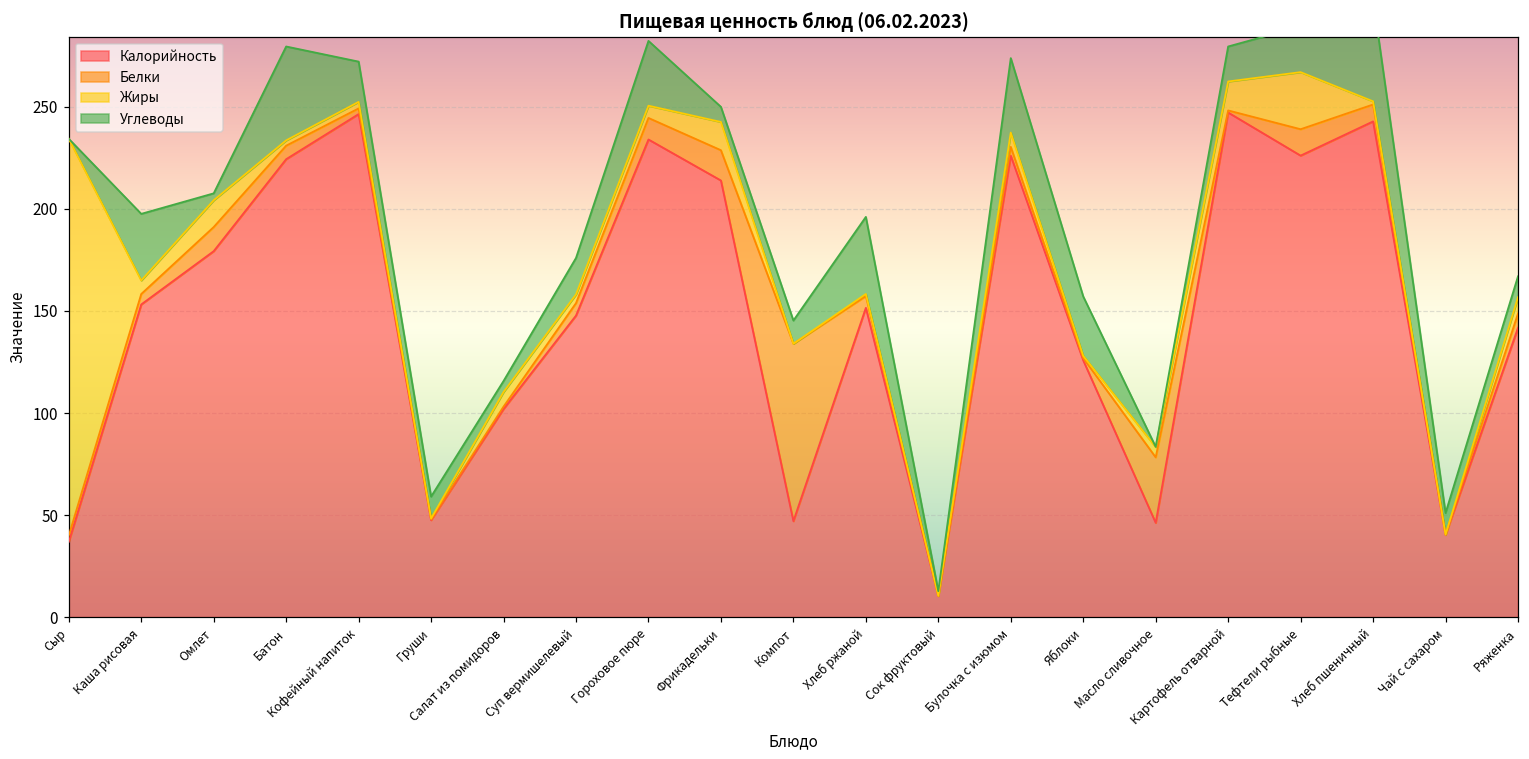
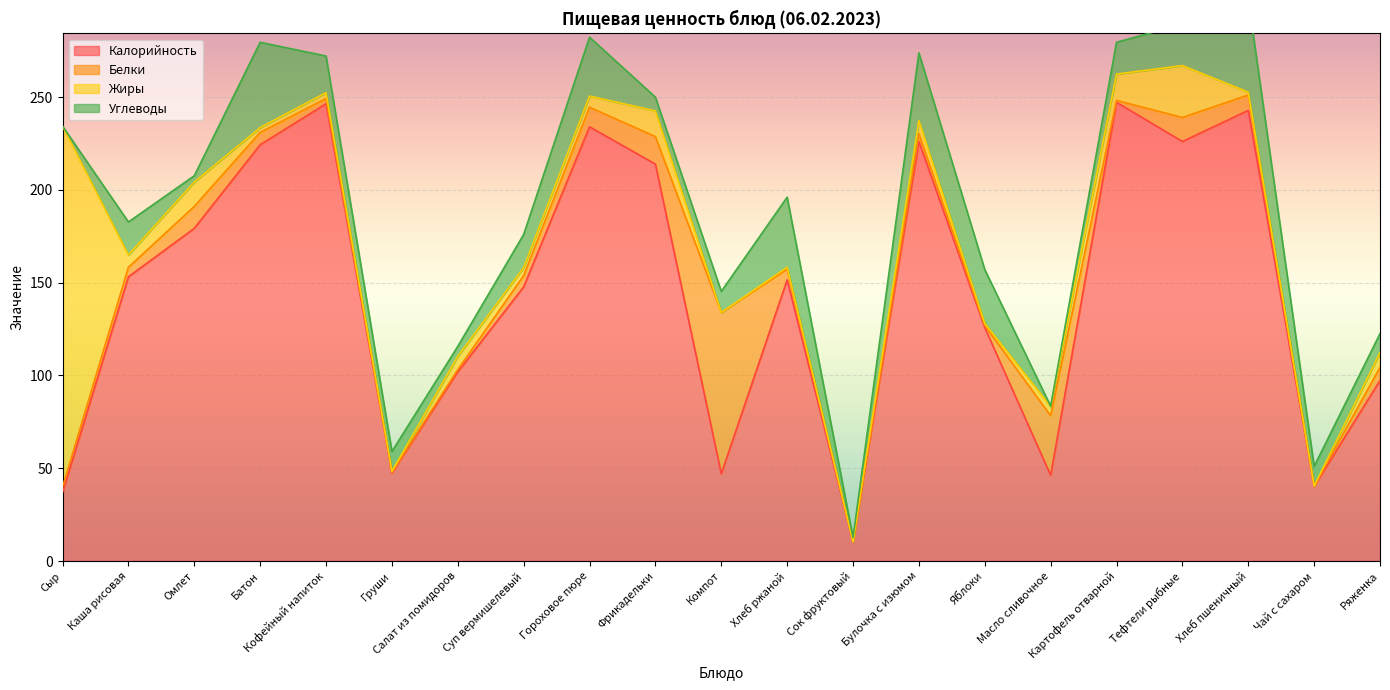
  {
    "Калорийность": {
      "Сыр": 37,
      "Каша рисовая": 153,
      "Омлет": 179,
      "Батон": 224,
      "Кофейный напиток": 246,
      "Суп вермишелевый": 148,
      "Гороховое пюре": 234,
      "Фрикадельки": 214,
      "Компот": 47,
      "Хлеб ржаной": 152,
      "Булочка с изюмом": 226,
      "Масло сливочное": 46,
      "Тефтели рыбные": 226,
      "Хлеб пшеничный": 243,
-     "Ряженка": 142
+     "Ряженка": 97
    },
    "Белки": {
      "Сыр": 3,
      "Каша рисовая": 5,
      "Омлет": 12,
      "Батон": 7,
      "Кофейный напиток": 3,
      "Суп вермишелевый": 6,
      "Гороховое пюре": 11,
      "Фрикадельки": 15,
      "Булочка с изюмом": 4,
      "Масло сливочное": 32,
      "Тефтели рыбные": 13,
      "Хлеб пшеничный": 8,
      "Ряженка": 7
    },
    "Жиры": {
      "Каша рисовая": 7,
      "Омлет": 13,
      "Батон": 3,
      "Кофейный напиток": 3,
      "Салат из помидоров": 7,
      "Суп вермишелевый": 4,
      "Гороховое пюре": 6,
      "Фрикадельки": 14,
      "Булочка с изюмом": 7,
      "Картофель отварной": 14,
      "Тефтели рыбные": 28,
      "Хлеб пшеничный": 2,
      "Ряженка": 8
    },
    "Углеводы": {
-     "Каша рисовая": 33,
+     "Каша рисовая": 18,
      "Омлет": 3,
      "Батон": 46,
      "Кофейный напиток": 20,
      "Груши": 11,
      "Салат из помидоров": 5,
      "Суп вермишелевый": 18,
      "Гороховое пюре": 32,
      "Фрикадельки": 7,
      "Компот": 11,
      "Хлеб ржаной": 38,
      "Сок фруктовый": 2,
      "Булочка с изюмом": 36,
      "Яблоки": 29,
      "Картофель отварной": 17,
      "Чай с сахаром": 11,
      "Ряженка": 10
    }
  }
